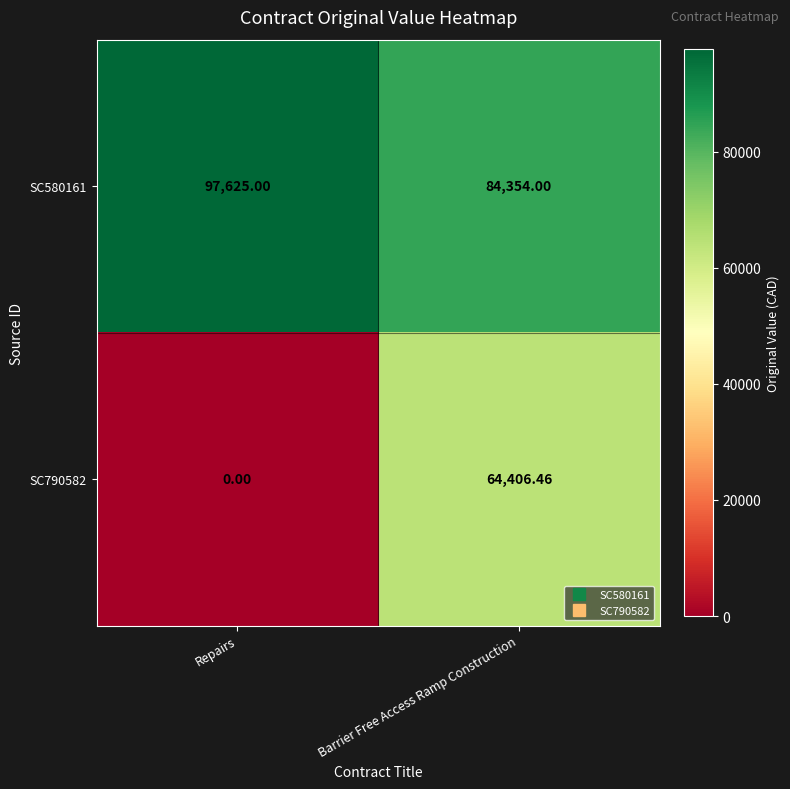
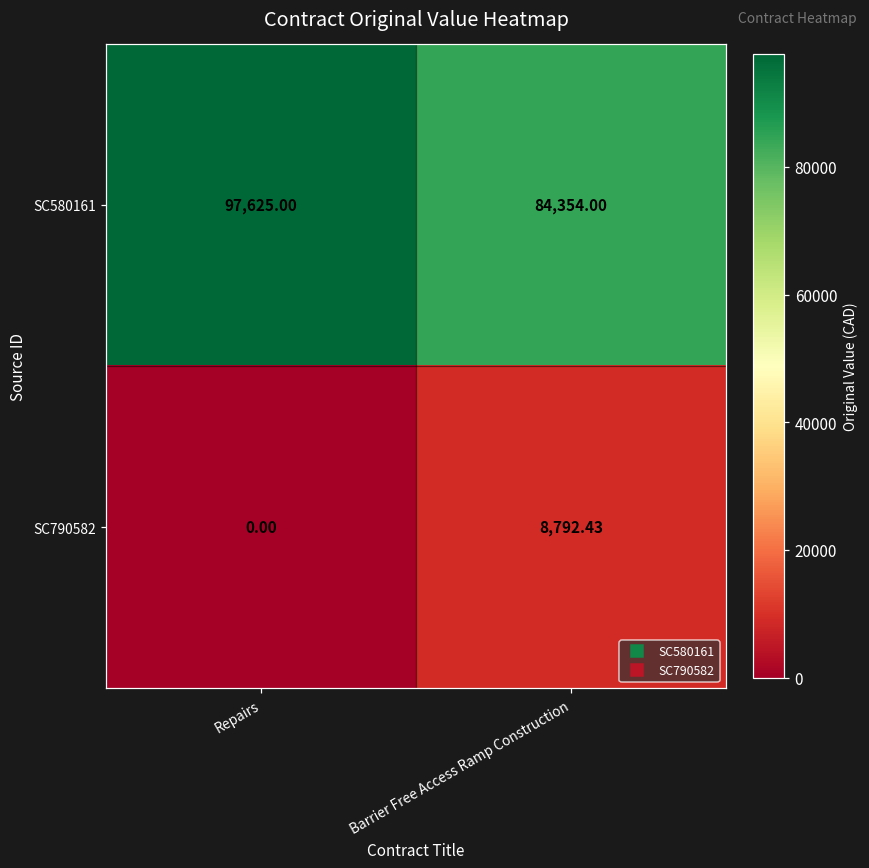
  {
    "SC580161": {
      "Repairs": "97,625.00",
      "Barrier Free Access Ramp Construction": "84,354.00"
    },
    "SC790582": {
      "Repairs": "0.00",
-     "Barrier Free Access Ramp Construction": "64,406.46"
+     "Barrier Free Access Ramp Construction": "8,792.43"
    }
  }
